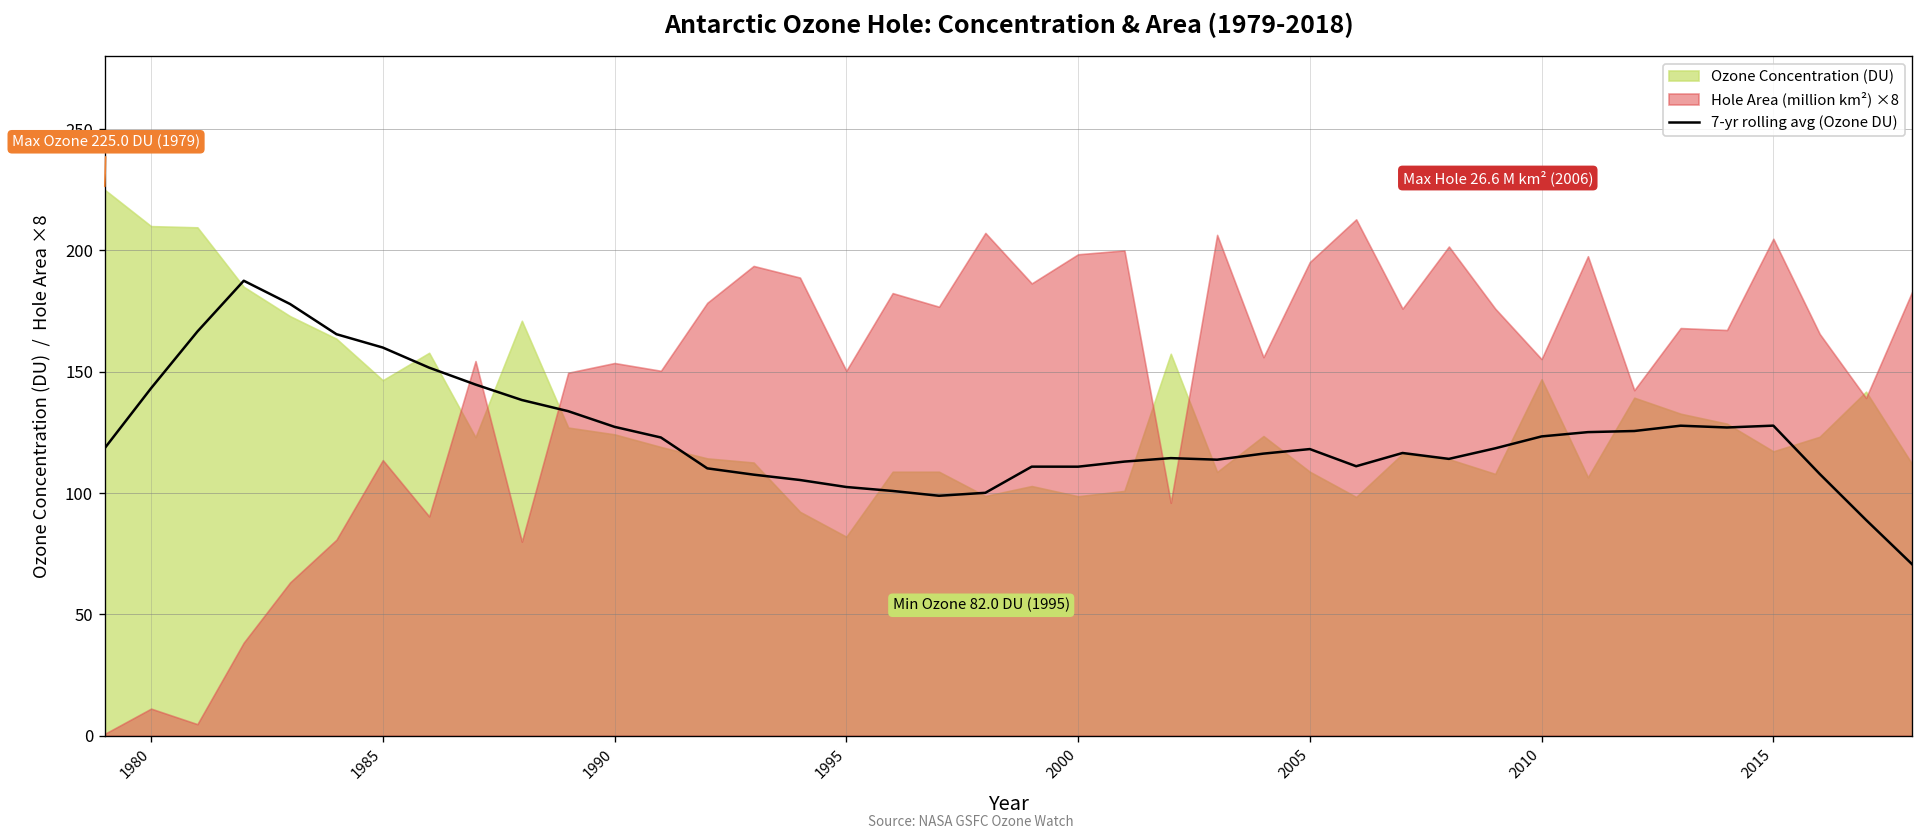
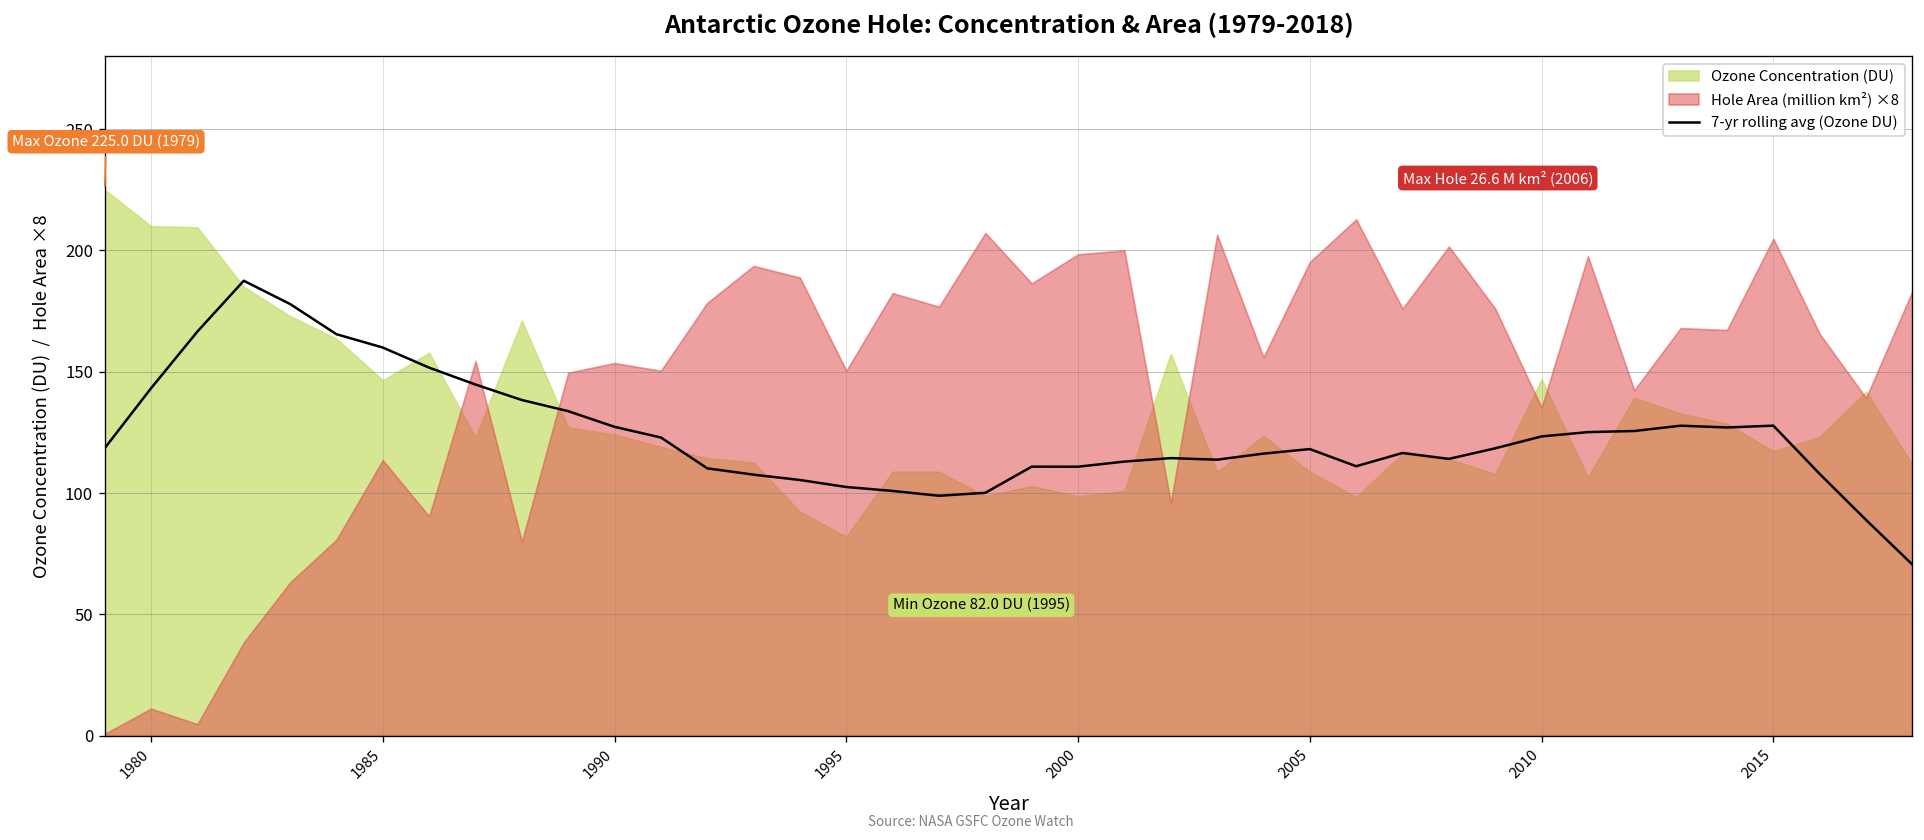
  {
    "7-yr rolling avg (Ozone DU)": {
      "1980": 143,
      "1985": 160,
      "1990": 127,
      "1995": 103,
      "2000": 111,
      "2005": 118,
      "2010": 123,
      "2015": 128
    },
    "Ozone Concentration (DU)": {
      "1980": 210,
      "1985": 147,
      "1990": 124,
      "1995": 82,
      "2000": 99,
      "2005": 109,
      "2010": 147,
      "2015": 117
    },
    "Hole Area (million km²) ×8": {
      "1980": 11,
      "1985": 114,
      "1990": 154,
      "1995": 150,
      "2000": 198,
      "2005": 195,
-     "2010": 155,
+     "2010": 135,
      "2015": 205
    }
  }
